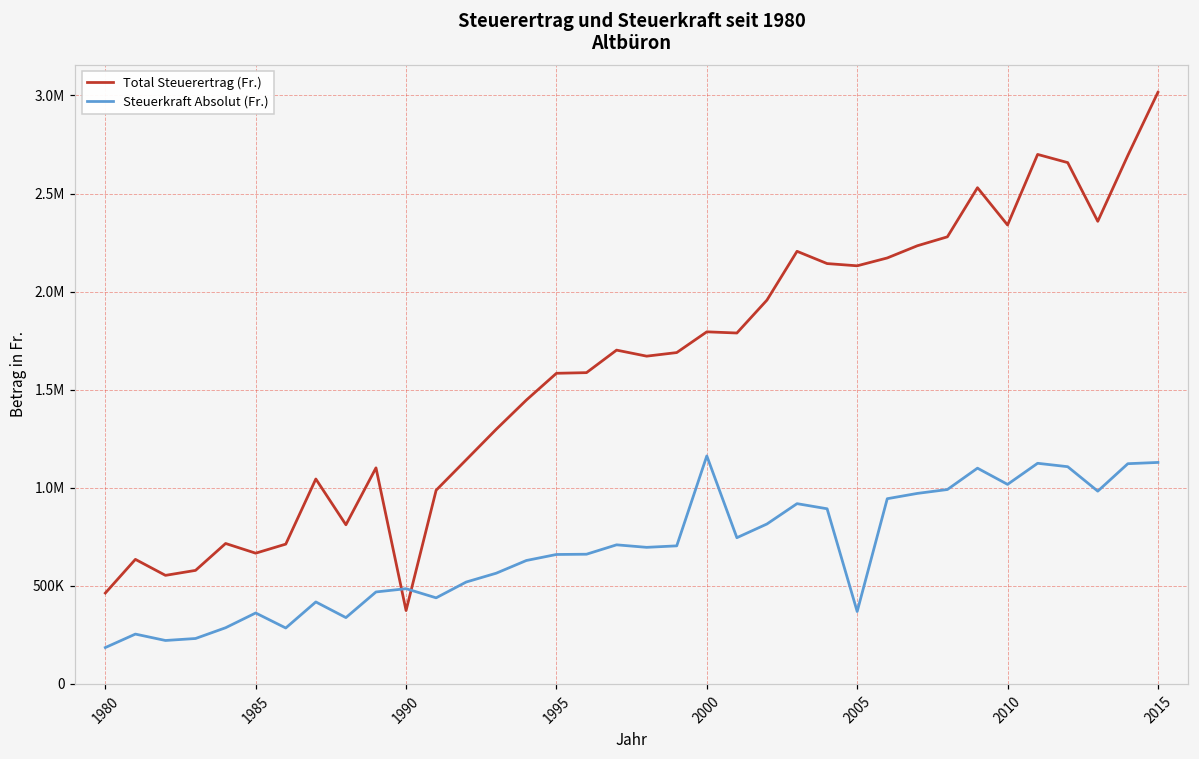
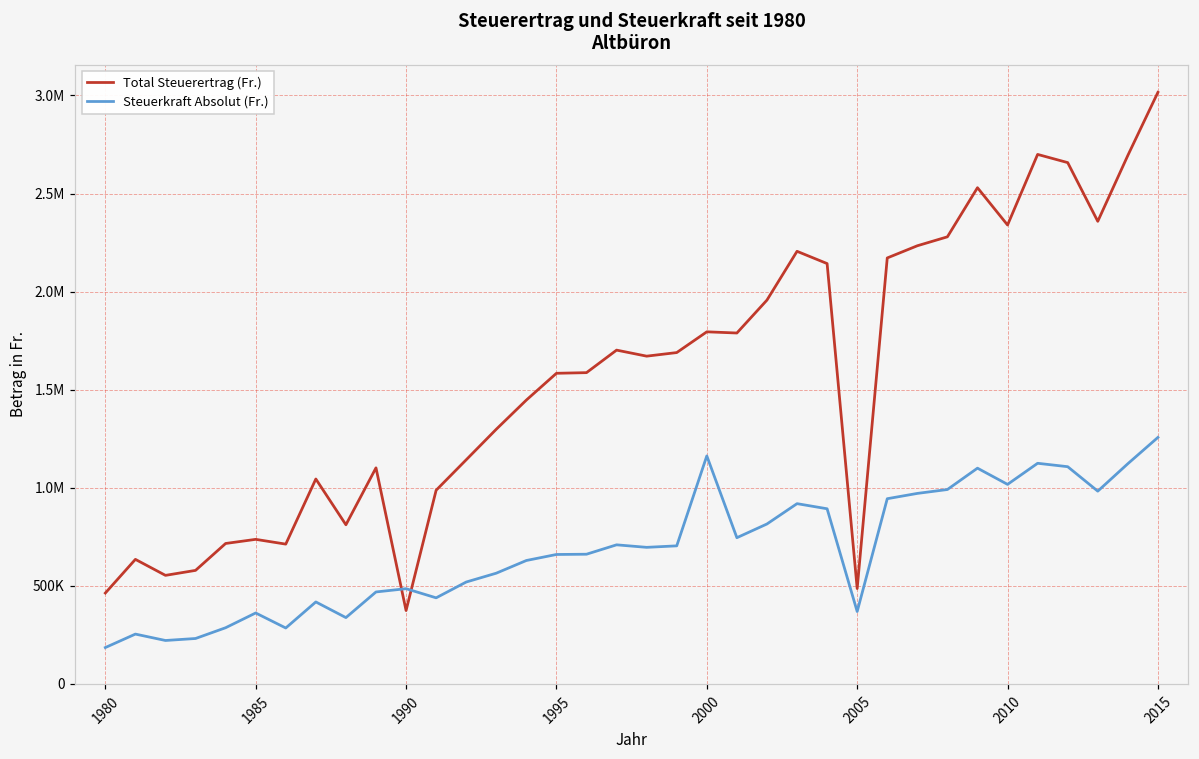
  {
    "Total Steuerertrag (Fr.)": {
      "1980": 460000,
-     "1985": 670000,
+     "1985": 740000,
      "1990": 370000,
      "1995": 1580000,
      "2000": 1790000,
-     "2005": 2130000,
+     "2005": 490000,
      "2010": 2340000,
      "2015": 3020000
    },
    "Steuerkraft Absolut (Fr.)": {
      "1980": 190000,
      "1985": 360000,
      "1990": 490000,
      "1995": 660000,
      "2000": 1160000,
      "2005": 370000,
      "2010": 1020000,
-     "2015": 1130000
+     "2015": 1260000
    }
  }
